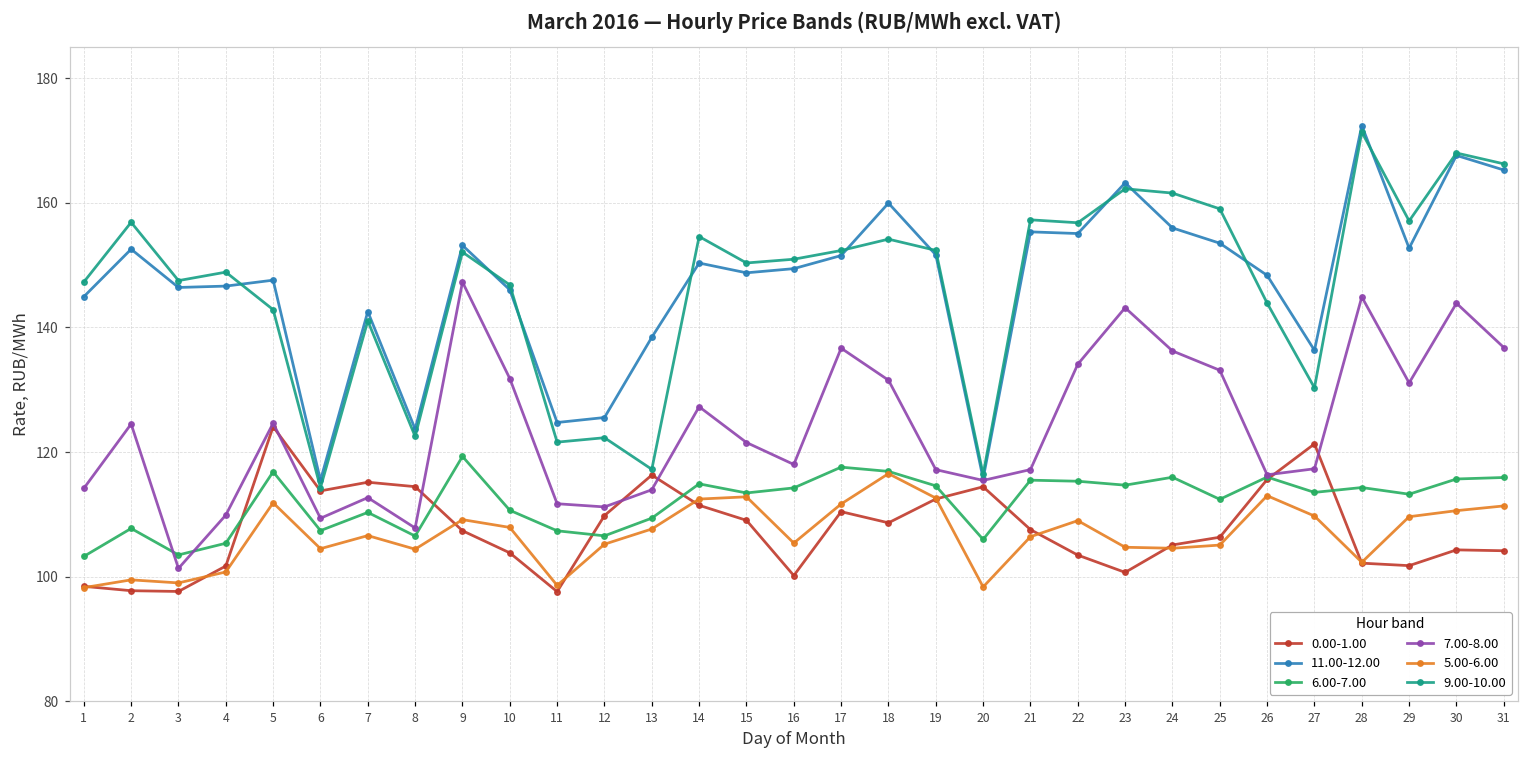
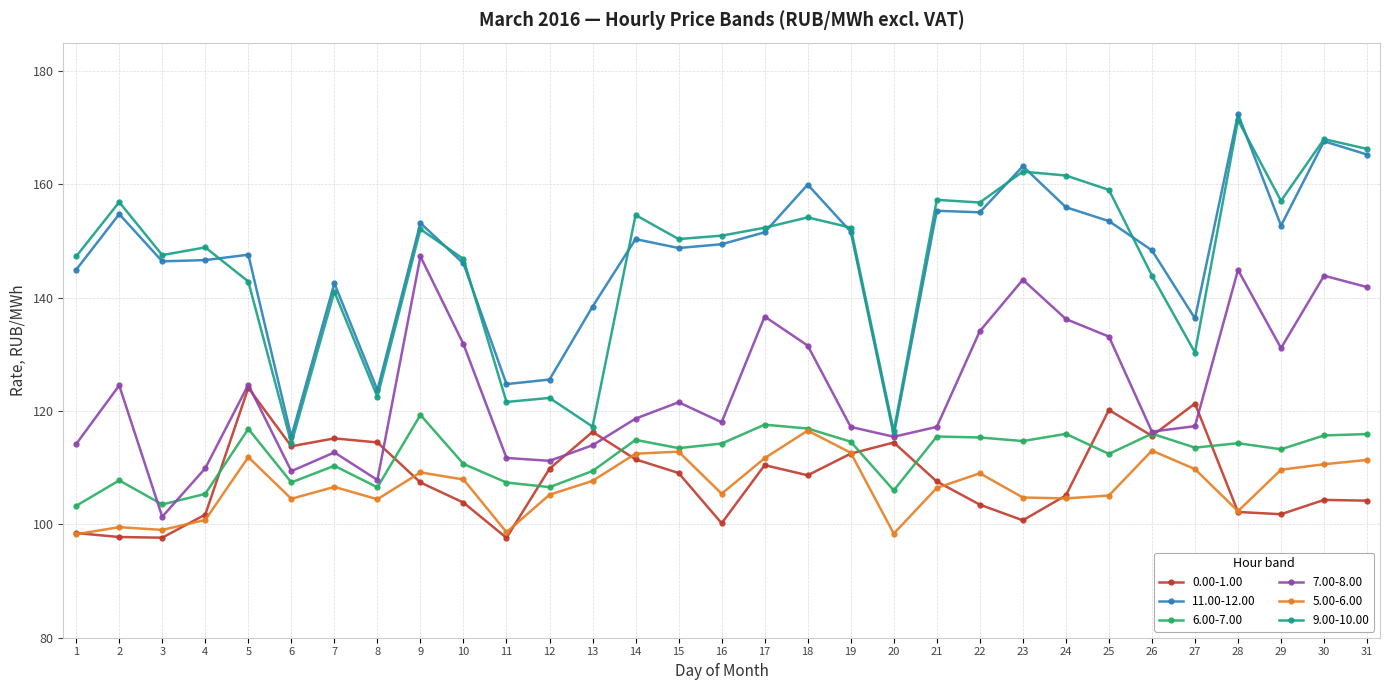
  {
    "0.00-1.00": {
      "2": 98,
      "3": 98,
      "4": 102,
      "5": 124,
      "6": 114,
      "7": 115,
      "8": 114,
      "9": 107,
      "10": 104,
      "11": 98,
      "12": 110,
      "13": 116,
      "14": 111,
      "15": 109,
      "16": 100,
      "17": 110,
      "18": 109,
      "20": 114,
      "21": 108,
      "22": 103,
      "23": 101,
      "24": 105,
-     "25": 106,
+     "25": 120,
      "27": 121,
      "29": 102,
      "30": 104,
      "31": 104
    },
    "11.00-12.00": {
      "1": 145,
-     "2": 153,
+     "2": 155,
      "3": 146,
      "4": 147,
      "5": 148,
      "6": 115,
      "7": 143,
      "8": 124,
      "9": 153,
      "10": 146,
      "11": 125,
      "12": 126,
      "13": 138,
      "14": 150,
      "15": 149,
      "16": 149,
      "17": 152,
      "18": 160,
      "19": 152,
      "21": 155,
      "22": 155,
      "23": 163,
      "24": 156,
      "25": 154,
      "26": 148,
      "27": 136,
      "28": 172,
      "29": 153,
      "31": 165
    },
    "7.00-8.00": {
      "1": 114,
      "2": 125,
      "3": 101,
      "4": 110,
      "5": 125,
      "6": 109,
      "7": 113,
      "8": 108,
      "9": 147,
      "10": 132,
      "11": 112,
      "12": 111,
      "13": 114,
-     "14": 127,
+     "14": 119,
      "15": 122,
      "16": 118,
      "17": 137,
      "18": 132,
      "19": 117,
      "21": 117,
      "22": 134,
      "23": 143,
      "24": 136,
      "25": 133,
      "27": 117,
      "28": 145,
      "29": 131,
      "30": 144,
-     "31": 137
+     "31": 142
    },
    "5.00-6.00": {
      "2": 100,
      "3": 99,
      "4": 101,
      "5": 112,
      "6": 105,
      "7": 107,
      "8": 104,
      "9": 109,
      "10": 108,
      "11": 99,
      "12": 105,
      "13": 108,
      "14": 112,
      "15": 113,
      "16": 105,
      "17": 112,
      "20": 98,
      "21": 106,
      "22": 109,
      "23": 105,
      "24": 105,
      "25": 105,
      "26": 113,
      "27": 110,
      "29": 110,
      "30": 111,
      "31": 111
    }
  }
